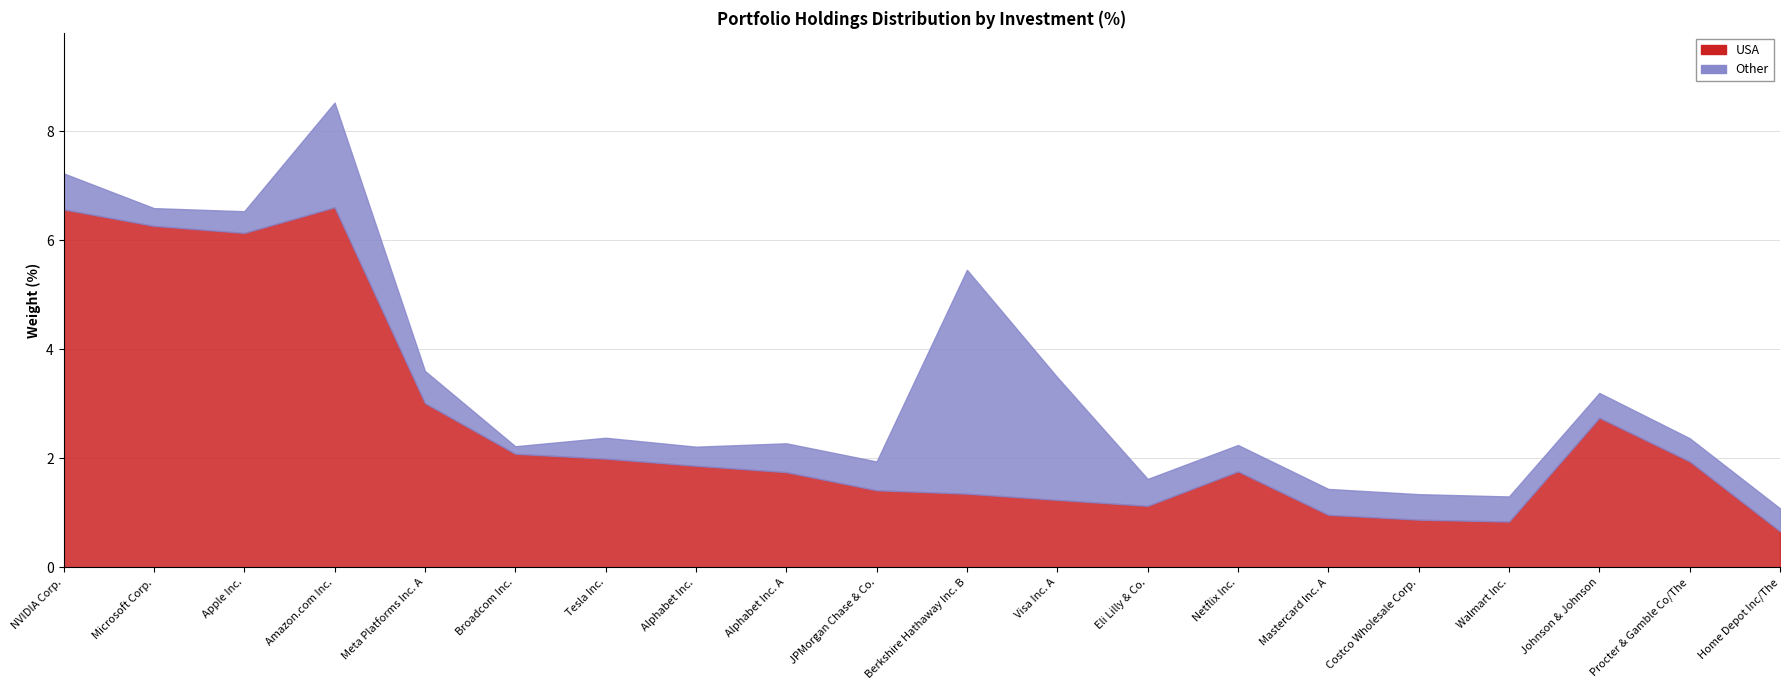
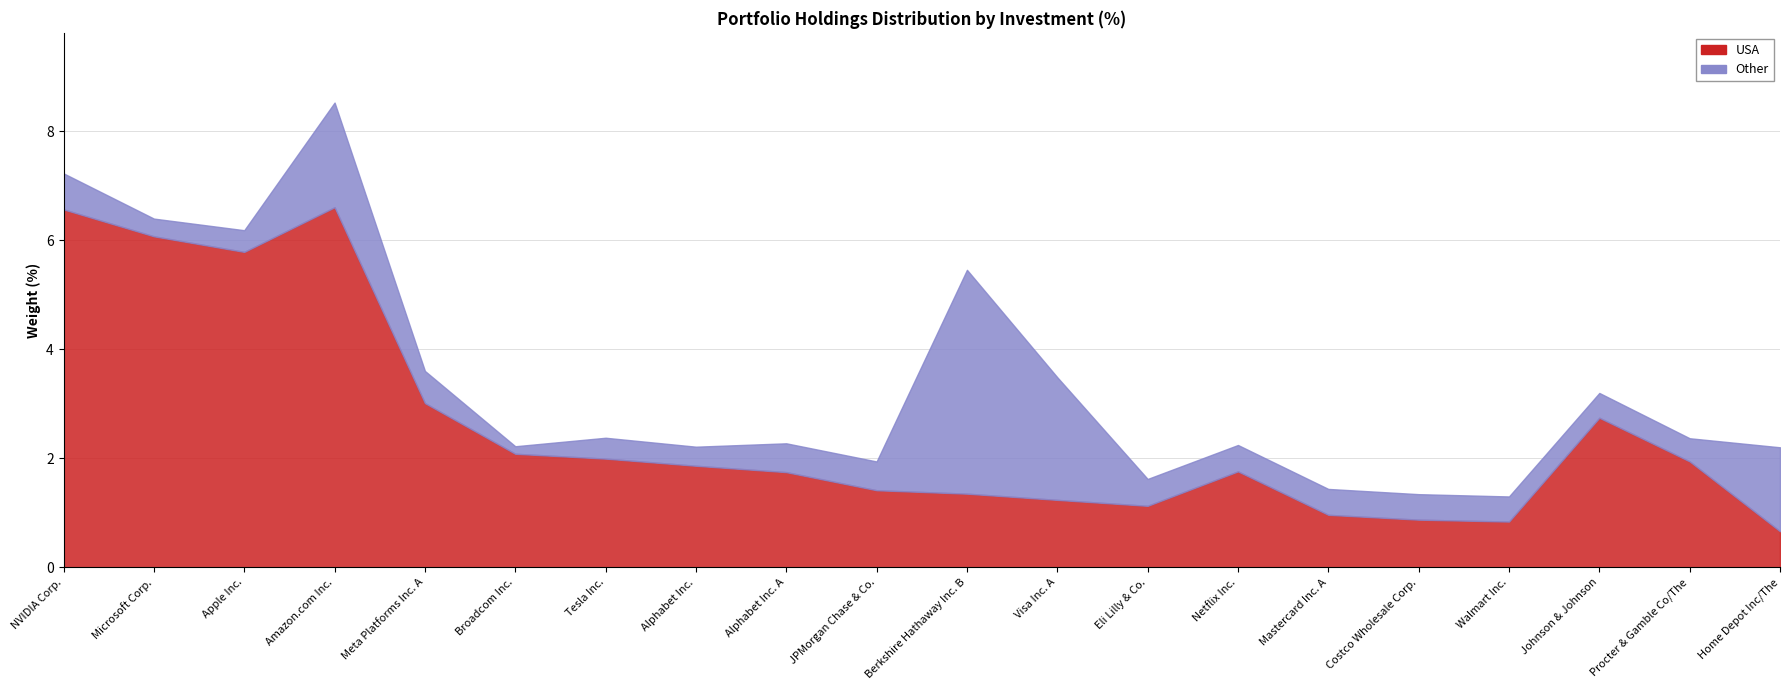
  {
    "USA": {
      "NVIDIA Corp.": 6.6,
-     "Microsoft Corp.": 6.3,
-     "Apple Inc.": 6.1,
+     "Microsoft Corp.": 6.1,
+     "Apple Inc.": 5.8,
      "Amazon.com Inc.": 6.6,
      "Meta Platforms Inc. A": 3.0,
      "Broadcom Inc.": 2.1,
      "Tesla Inc.": 2.0,
      "Alphabet Inc.": 1.9,
      "Alphabet Inc. A": 1.7,
      "JPMorgan Chase & Co.": 1.4,
      "Berkshire Hathaway Inc. B": 1.4,
      "Visa Inc. A": 1.2,
      "Eli Lilly & Co.": 1.1,
      "Netflix Inc.": 1.8,
      "Mastercard Inc. A": 1.0,
      "Costco Wholesale Corp.": 0.9,
      "Walmart Inc.": 0.8,
      "Johnson & Johnson": 2.7,
      "Procter & Gamble Co/The": 1.9,
      "Home Depot Inc/The": 0.7
    },
    "Other": {
      "NVIDIA Corp.": 0.7,
      "Microsoft Corp.": 0.3,
      "Apple Inc.": 0.4,
      "Amazon.com Inc.": 1.9,
      "Meta Platforms Inc. A": 0.6,
      "Broadcom Inc.": 0.1,
      "Tesla Inc.": 0.4,
      "Alphabet Inc.": 0.4,
      "Alphabet Inc. A": 0.5,
      "JPMorgan Chase & Co.": 0.5,
      "Berkshire Hathaway Inc. B": 4.1,
      "Visa Inc. A": 2.3,
      "Eli Lilly & Co.": 0.5,
      "Netflix Inc.": 0.5,
      "Mastercard Inc. A": 0.5,
      "Costco Wholesale Corp.": 0.5,
      "Walmart Inc.": 0.5,
      "Johnson & Johnson": 0.5,
      "Procter & Gamble Co/The": 0.4,
-     "Home Depot Inc/The": 0.4
+     "Home Depot Inc/The": 1.5
    }
  }
